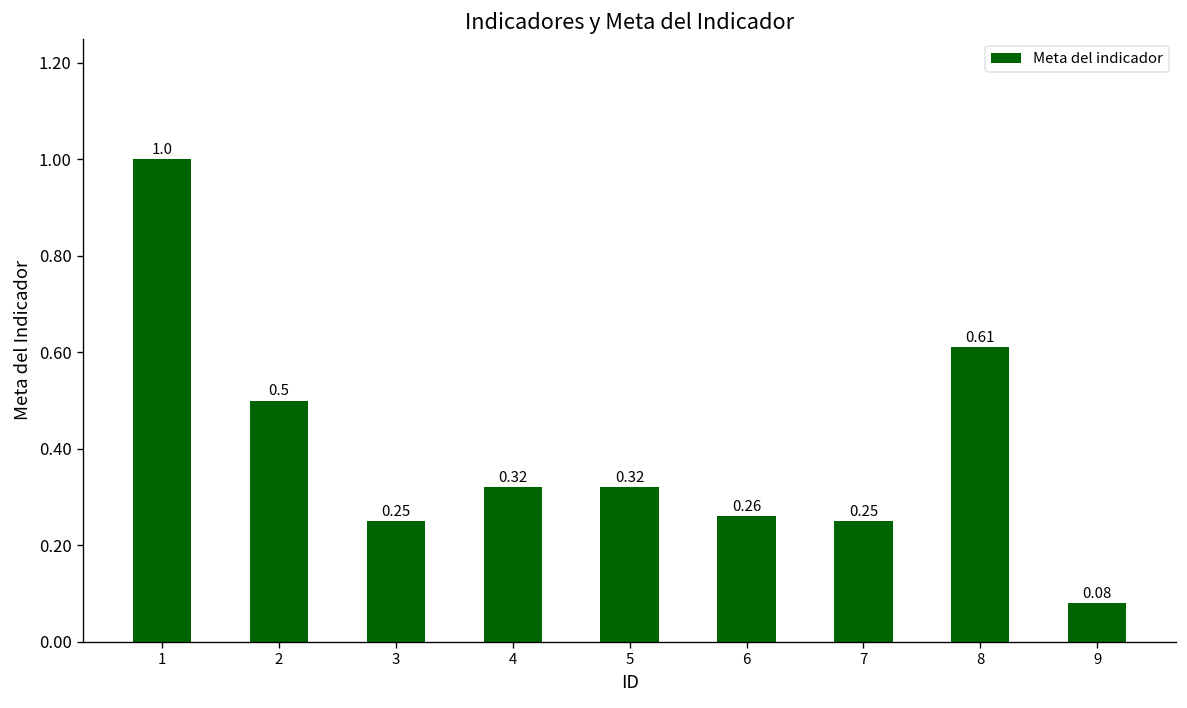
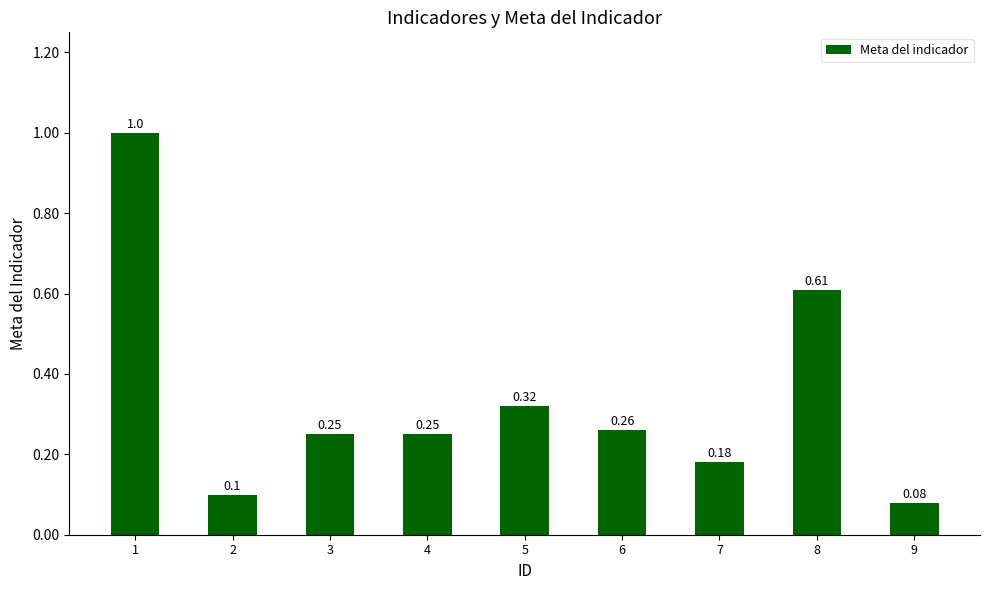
  {
    "1": 1.0,
-   "2": 0.5,
+   "2": 0.1,
    "3": 0.25,
-   "4": 0.32,
+   "4": 0.25,
    "5": 0.32,
    "6": 0.26,
-   "7": 0.25,
+   "7": 0.18,
    "8": 0.61,
    "9": 0.08
  }
